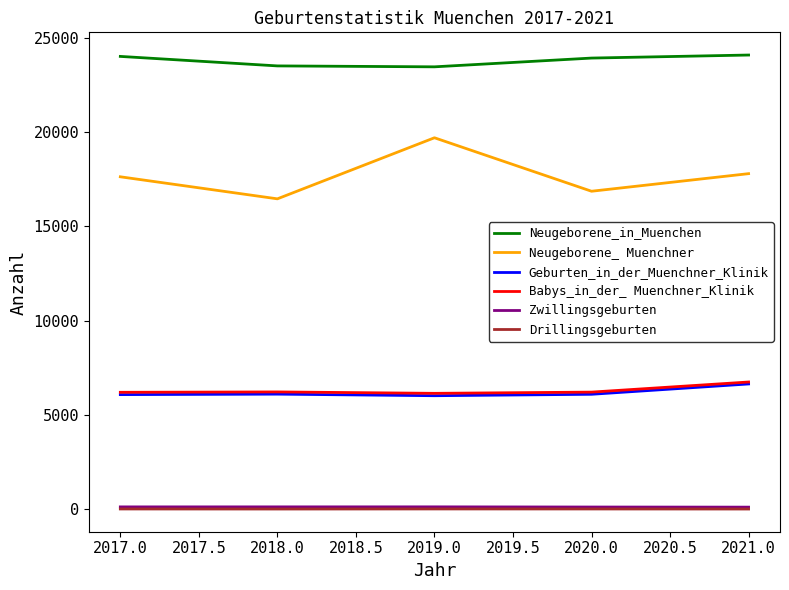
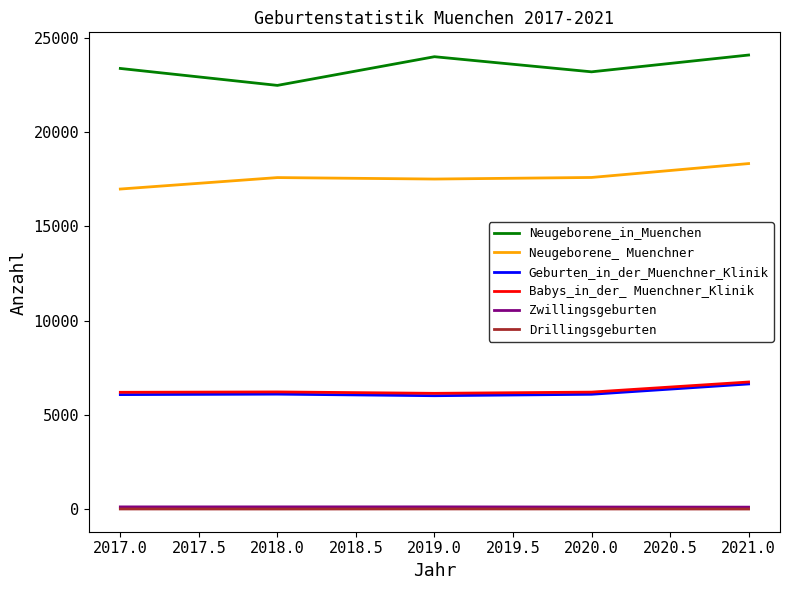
  {
    "Neugeborene_in_Muenchen": {
-     "2017.0": 24000,
-     "2018.0": 23500,
-     "2019.0": 23500,
-     "2020.0": 23900,
+     "2017.0": 23400,
+     "2018.0": 22500,
+     "2019.0": 24000,
+     "2020.0": 23200,
      "2021.0": 24100
    },
    "Neugeborene_ Muenchner": {
-     "2017.0": 17600,
-     "2018.0": 16500,
-     "2019.0": 19700,
-     "2020.0": 16900,
-     "2021.0": 17800
+     "2017.0": 17000,
+     "2018.0": 17600,
+     "2019.0": 17500,
+     "2020.0": 17600,
+     "2021.0": 18300
    }
  }
